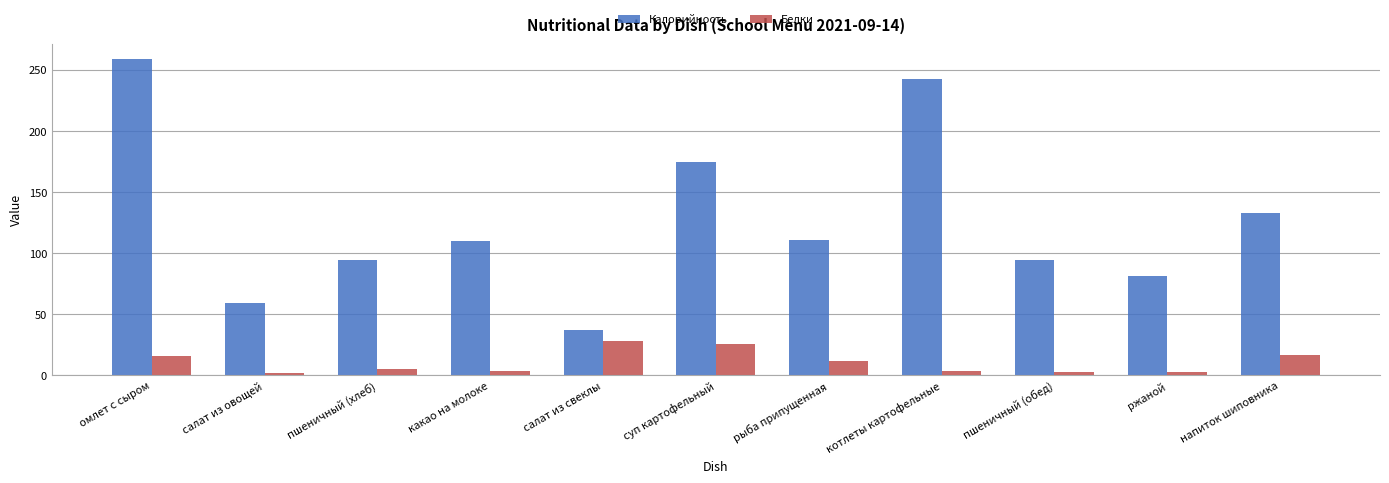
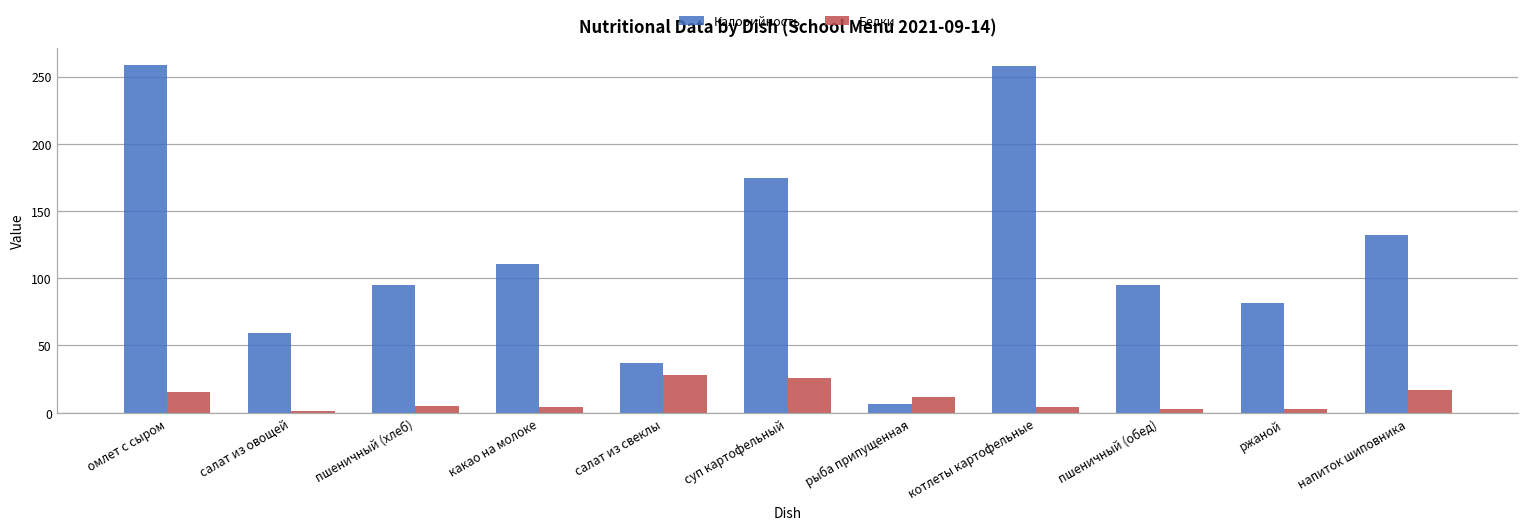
  {
    "Калорийность": {
      "омлет с сыром": 259,
      "салат из овощей": 59,
      "пшеничный (хлеб)": 95,
      "какао на молоке": 110,
      "салат из свеклы": 37,
      "суп картофельный": 175,
-     "рыба припущенная": 111,
-     "котлеты картофельные": 242,
+     "рыба припущенная": 6,
+     "котлеты картофельные": 258,
      "пшеничный (обед)": 95,
      "ржаной": 82,
      "напиток шиповника": 133
    },
    "Белки": {
      "омлет с сыром": 16,
      "пшеничный (хлеб)": 5,
      "какао на молоке": 4,
      "салат из свеклы": 28,
      "суп картофельный": 26,
      "рыба припущенная": 12,
      "котлеты картофельные": 4,
      "пшеничный (обед)": 3,
      "ржаной": 3,
      "напиток шиповника": 17
    }
  }
